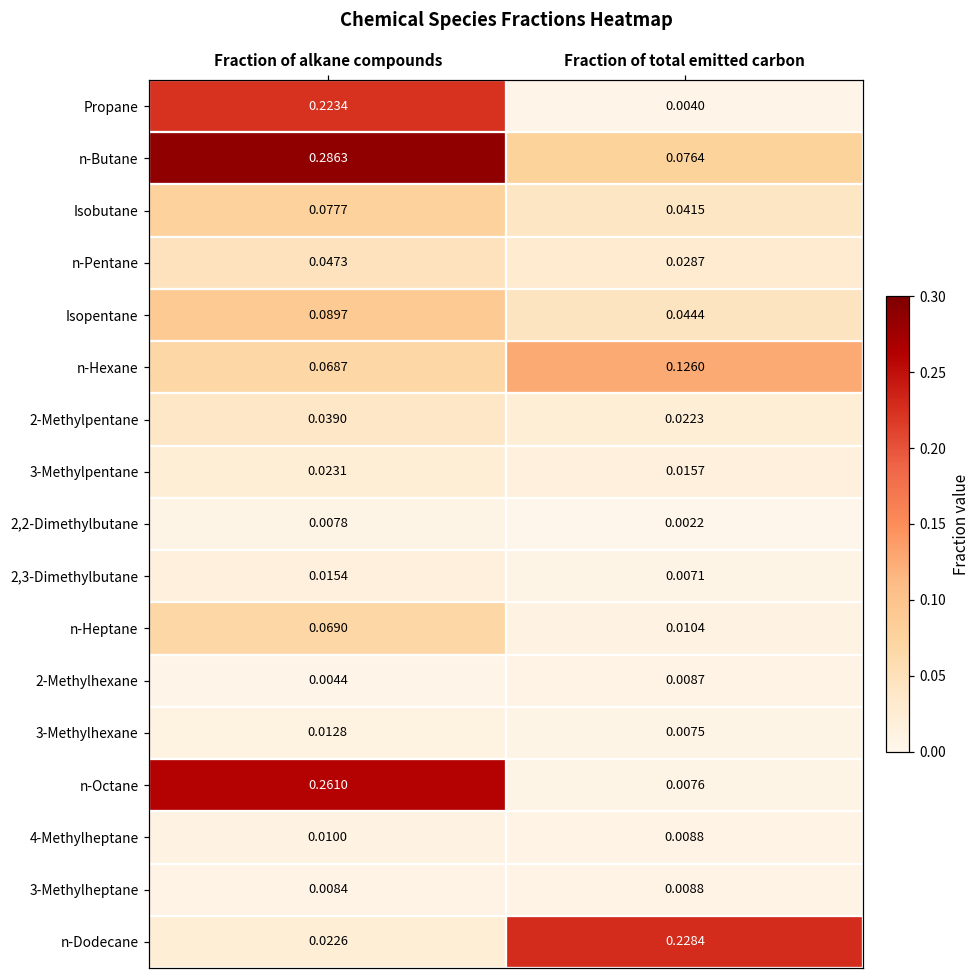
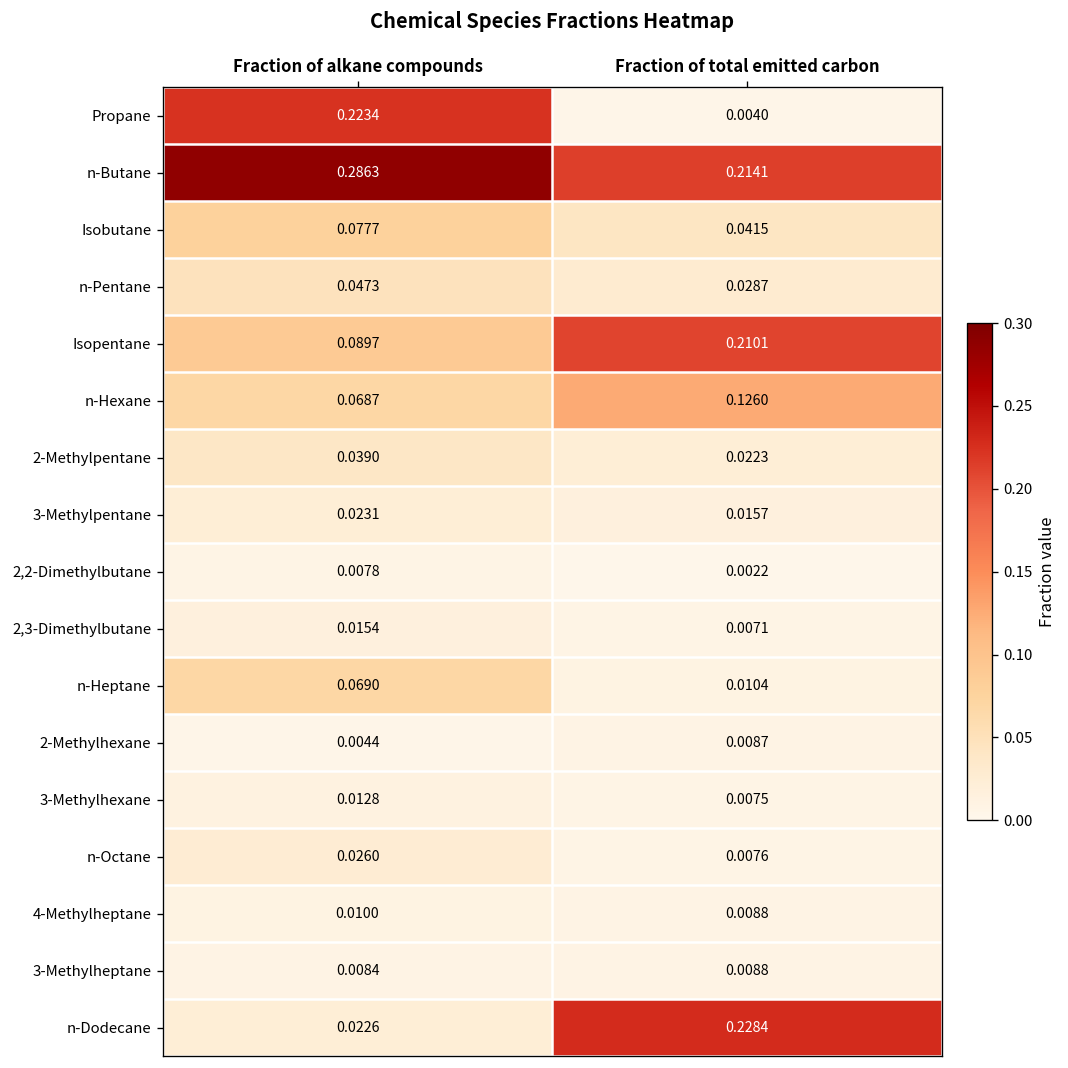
  {
    "Propane": {
      "Fraction of alkane compounds": 0.2234,
      "Fraction of total emitted carbon": 0.0040
    },
    "n-Butane": {
      "Fraction of alkane compounds": 0.2863,
-     "Fraction of total emitted carbon": 0.0764
+     "Fraction of total emitted carbon": 0.2141
    },
    "Isobutane": {
      "Fraction of alkane compounds": 0.0777,
      "Fraction of total emitted carbon": 0.0415
    },
    "n-Pentane": {
      "Fraction of alkane compounds": 0.0473,
      "Fraction of total emitted carbon": 0.0287
    },
    "Isopentane": {
      "Fraction of alkane compounds": 0.0897,
-     "Fraction of total emitted carbon": 0.0444
+     "Fraction of total emitted carbon": 0.2101
    },
    "n-Hexane": {
      "Fraction of alkane compounds": 0.0687,
      "Fraction of total emitted carbon": 0.1260
    },
    "2-Methylpentane": {
      "Fraction of alkane compounds": 0.0390,
      "Fraction of total emitted carbon": 0.0223
    },
    "3-Methylpentane": {
      "Fraction of alkane compounds": 0.0231,
      "Fraction of total emitted carbon": 0.0157
    },
    "2,2-Dimethylbutane": {
      "Fraction of alkane compounds": 0.0078,
      "Fraction of total emitted carbon": 0.0022
    },
    "2,3-Dimethylbutane": {
      "Fraction of alkane compounds": 0.0154,
      "Fraction of total emitted carbon": 0.0071
    },
    "n-Heptane": {
      "Fraction of alkane compounds": 0.0690,
      "Fraction of total emitted carbon": 0.0104
    },
    "2-Methylhexane": {
      "Fraction of alkane compounds": 0.0044,
      "Fraction of total emitted carbon": 0.0087
    },
    "3-Methylhexane": {
      "Fraction of alkane compounds": 0.0128,
      "Fraction of total emitted carbon": 0.0075
    },
    "n-Octane": {
-     "Fraction of alkane compounds": 0.2610,
+     "Fraction of alkane compounds": 0.0260,
      "Fraction of total emitted carbon": 0.0076
    },
    "4-Methylheptane": {
      "Fraction of alkane compounds": 0.0100,
      "Fraction of total emitted carbon": 0.0088
    },
    "3-Methylheptane": {
      "Fraction of alkane compounds": 0.0084,
      "Fraction of total emitted carbon": 0.0088
    },
    "n-Dodecane": {
      "Fraction of alkane compounds": 0.0226,
      "Fraction of total emitted carbon": 0.2284
    }
  }
